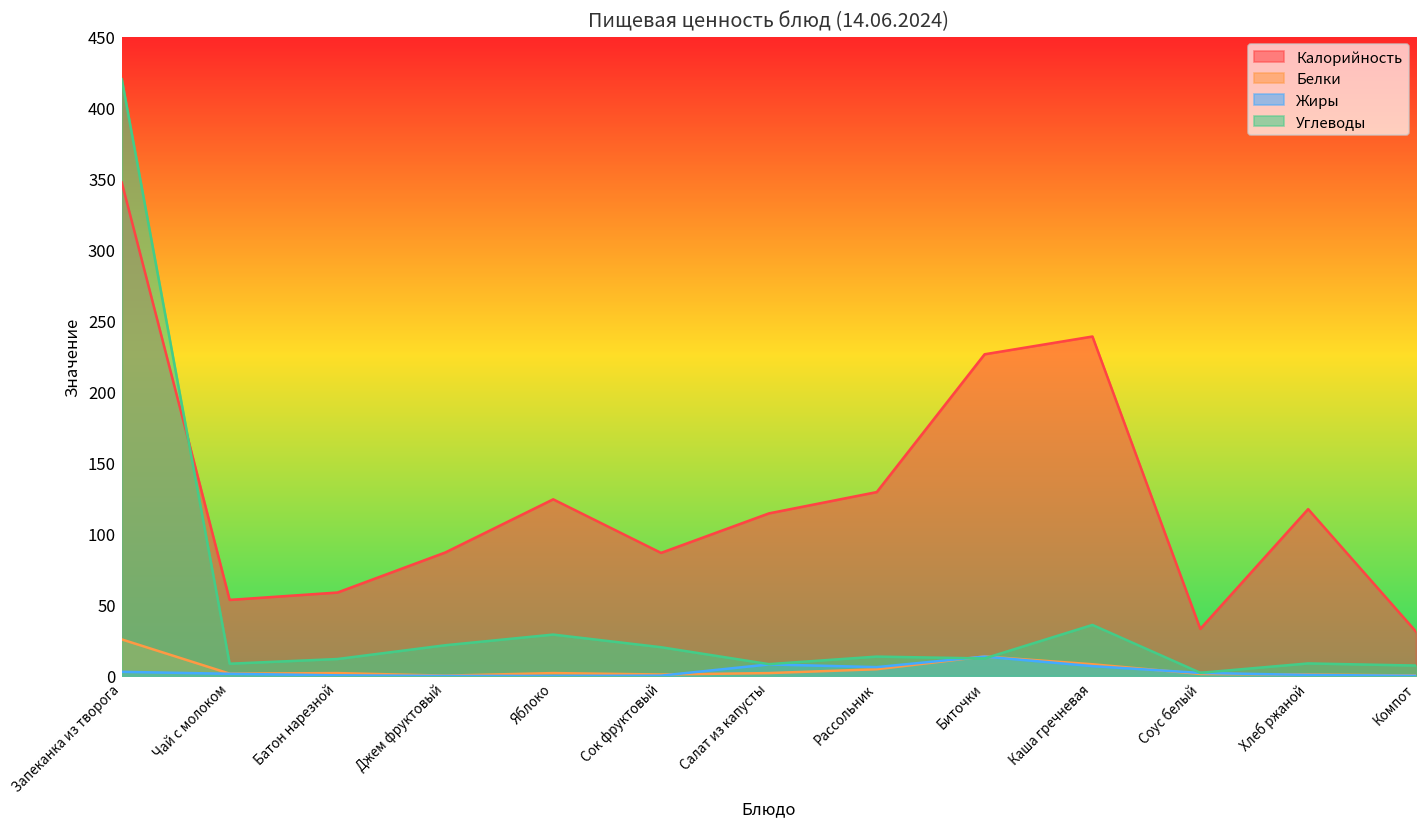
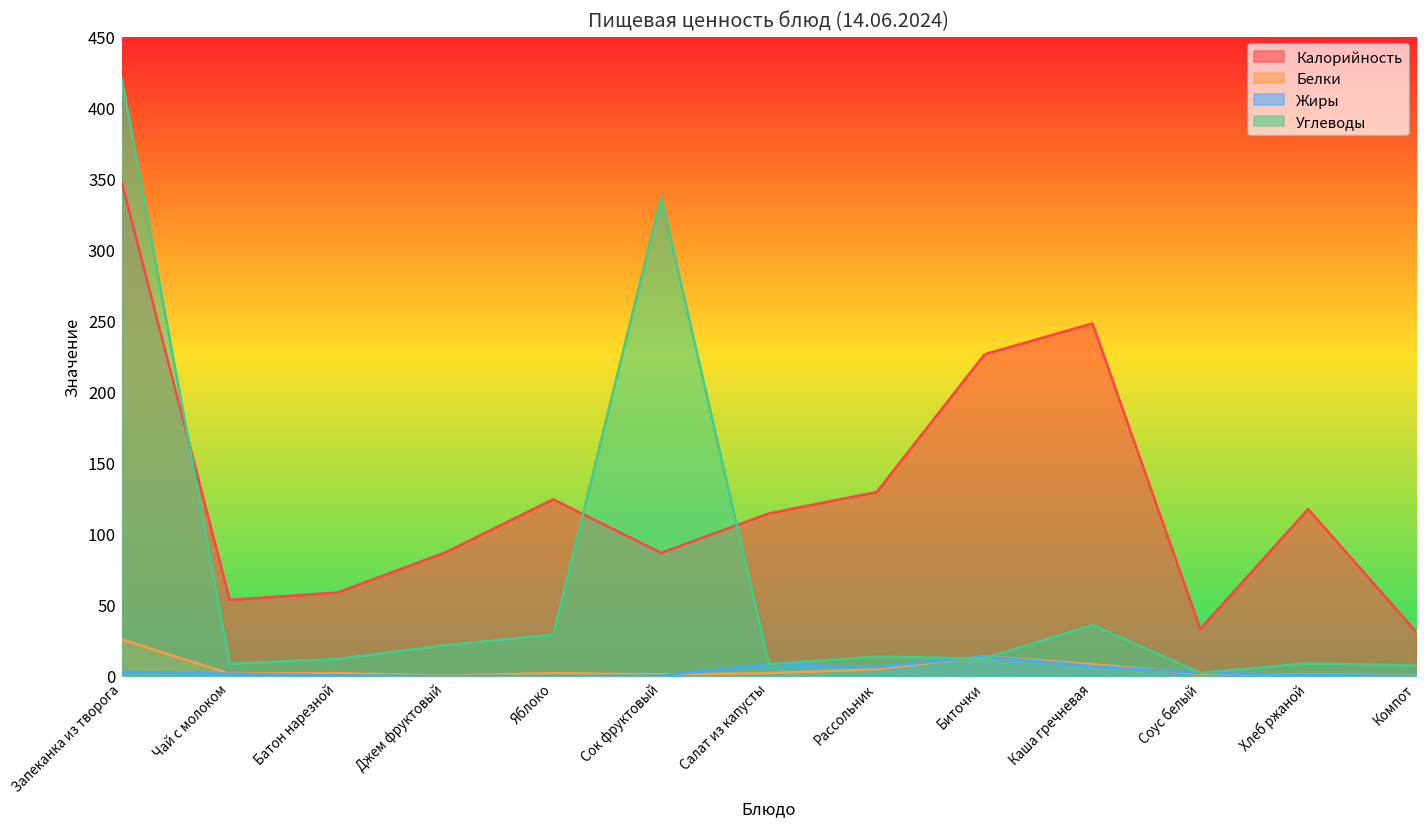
  {
    "Калорийность": {
      "Запеканка из творога": 347,
      "Чай с молоком": 54,
      "Батон нарезной": 59,
      "Джем фруктовый": 87,
      "Яблоко": 124,
      "Сок фруктовый": 87,
      "Салат из капусты": 114,
      "Рассольник": 129,
      "Биточки": 226,
-     "Каша гречневая": 239,
+     "Каша гречневая": 248,
      "Соус белый": 33,
      "Хлеб ржаной": 117,
      "Компот": 31
    },
    "Белки": {
      "Запеканка из творога": 26,
      "Салат из капусты": 2
    },
    "Жиры": {
      "Запеканка из творога": 3
    },
    "Углеводы": {
      "Запеканка из творога": 420,
      "Чай с молоком": 9,
      "Батон нарезной": 12,
      "Джем фруктовый": 22,
      "Яблоко": 29,
-     "Сок фруктовый": 20,
+     "Сок фруктовый": 337,
      "Рассольник": 14,
      "Каша гречневая": 36,
      "Хлеб ржаной": 9,
      "Компот": 7
    }
  }
